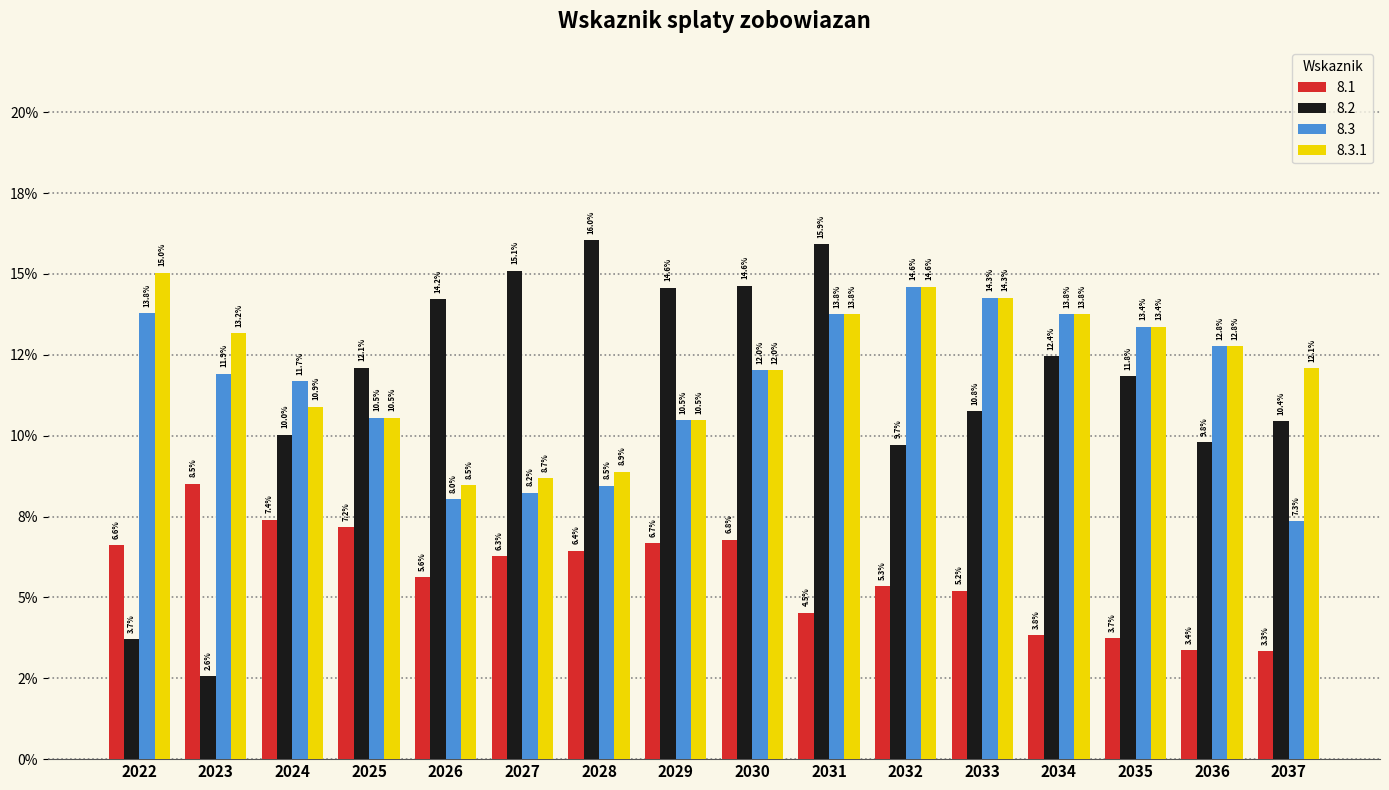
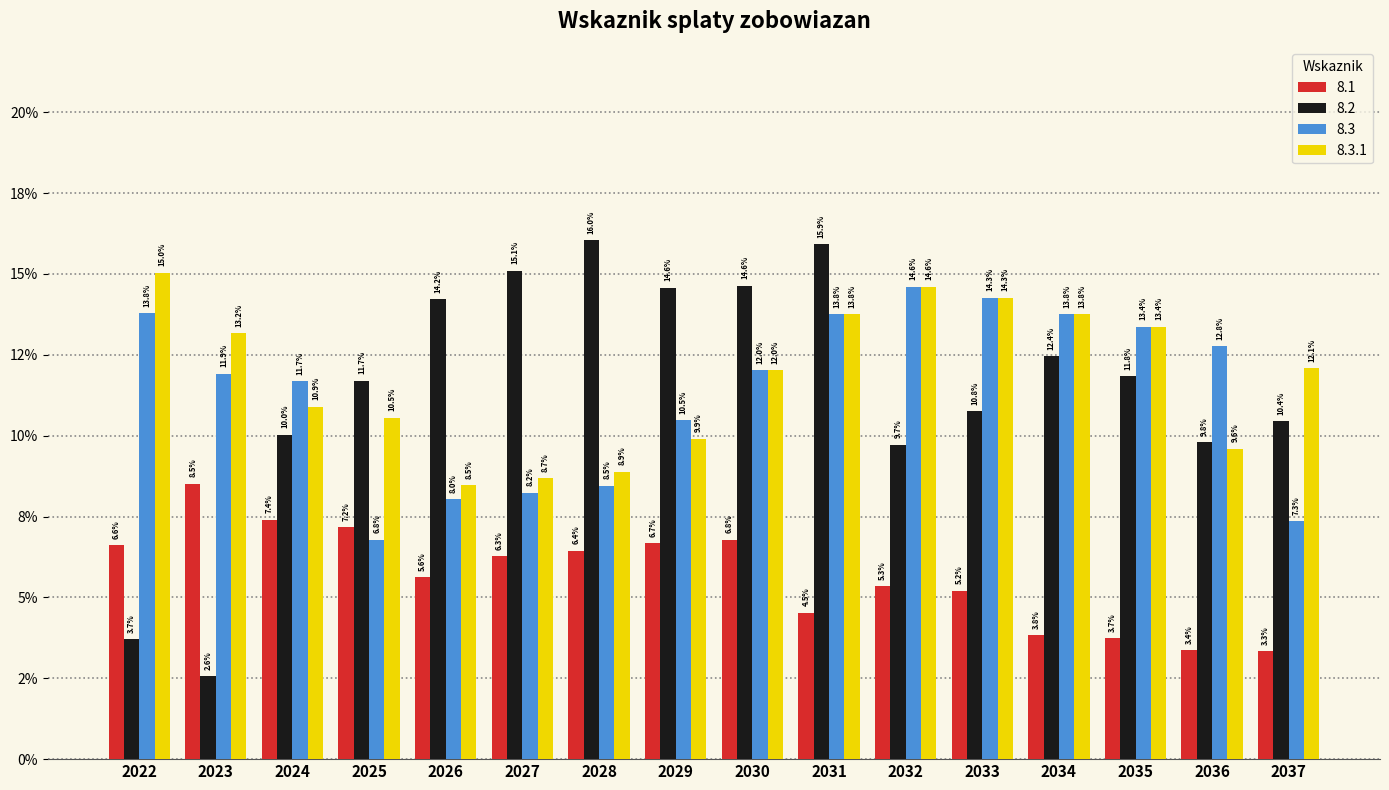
  {
    "8.1": {
      "2022": "6.6%",
      "2023": "8.5%",
      "2024": "7.4%",
      "2025": "7.2%",
      "2026": "5.6%",
      "2027": "6.3%",
      "2028": "6.4%",
      "2029": "6.7%",
      "2030": "6.8%",
      "2031": "4.5%",
      "2032": "5.3%",
      "2033": "5.2%",
      "2034": "3.8%",
      "2035": "3.7%",
      "2036": "3.4%",
      "2037": "3.3%"
    },
    "8.2": {
      "2022": "3.7%",
      "2023": "2.6%",
      "2024": "10.0%",
-     "2025": "12.1%",
+     "2025": "11.7%",
      "2026": "14.2%",
      "2027": "15.1%",
      "2028": "16.0%",
      "2029": "14.6%",
      "2030": "14.6%",
      "2031": "15.9%",
      "2032": "9.7%",
      "2033": "10.8%",
      "2034": "12.4%",
      "2035": "11.8%",
      "2036": "9.8%",
      "2037": "10.4%"
    },
    "8.3": {
      "2022": "13.8%",
      "2023": "11.9%",
      "2024": "11.7%",
-     "2025": "10.5%",
+     "2025": "6.8%",
      "2026": "8.0%",
      "2027": "8.2%",
      "2028": "8.5%",
      "2029": "10.5%",
      "2030": "12.0%",
      "2031": "13.8%",
      "2032": "14.6%",
      "2033": "14.3%",
      "2034": "13.8%",
      "2035": "13.4%",
      "2036": "12.8%",
      "2037": "7.3%"
    },
    "8.3.1": {
      "2022": "15.0%",
      "2023": "13.2%",
      "2024": "10.9%",
      "2025": "10.5%",
      "2026": "8.5%",
      "2027": "8.7%",
      "2028": "8.9%",
-     "2029": "10.5%",
+     "2029": "9.9%",
      "2030": "12.0%",
      "2031": "13.8%",
      "2032": "14.6%",
      "2033": "14.3%",
      "2034": "13.8%",
      "2035": "13.4%",
-     "2036": "12.8%",
+     "2036": "9.6%",
      "2037": "12.1%"
    }
  }
